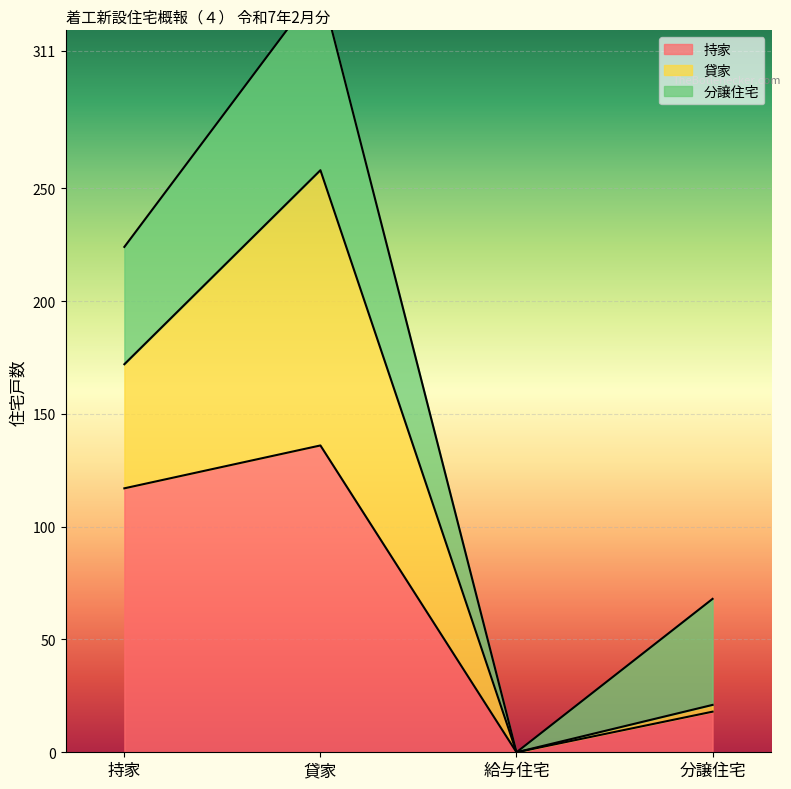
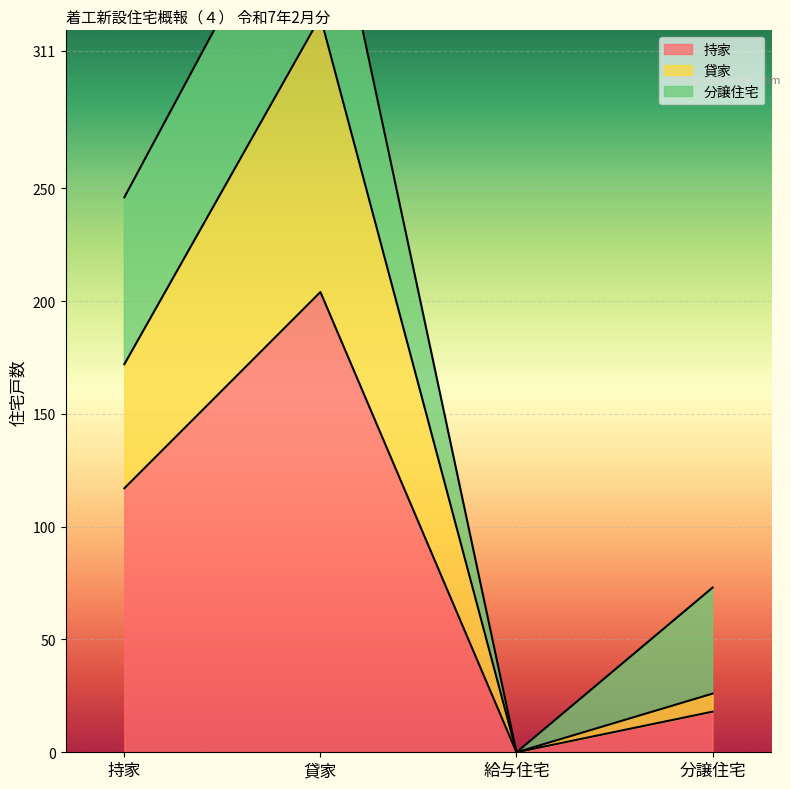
  {
    "持家": {
      "持家": 117,
-     "貸家": 136,
+     "貸家": 204,
      "分譲住宅": 18
    },
    "貸家": {
      "持家": 55,
-     "分譲住宅": 3
+     "分譲住宅": 8
    },
    "分譲住宅": {
-     "持家": 52,
+     "持家": 74,
      "分譲住宅": 47
    }
  }
